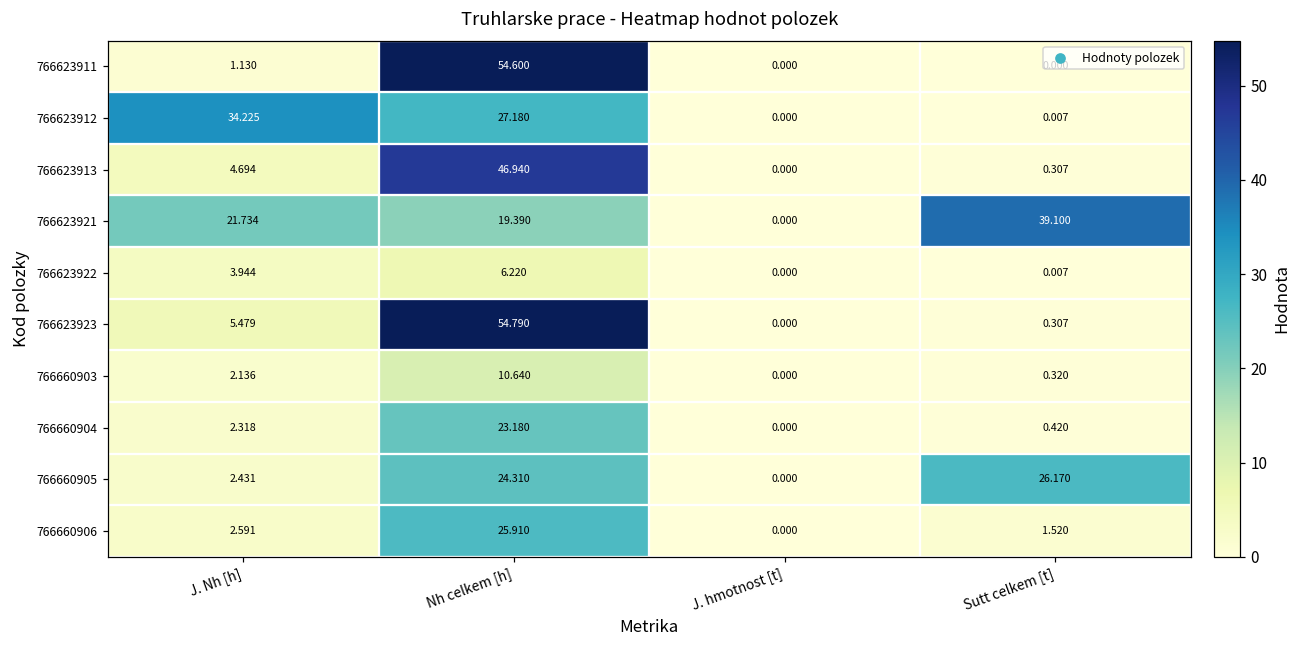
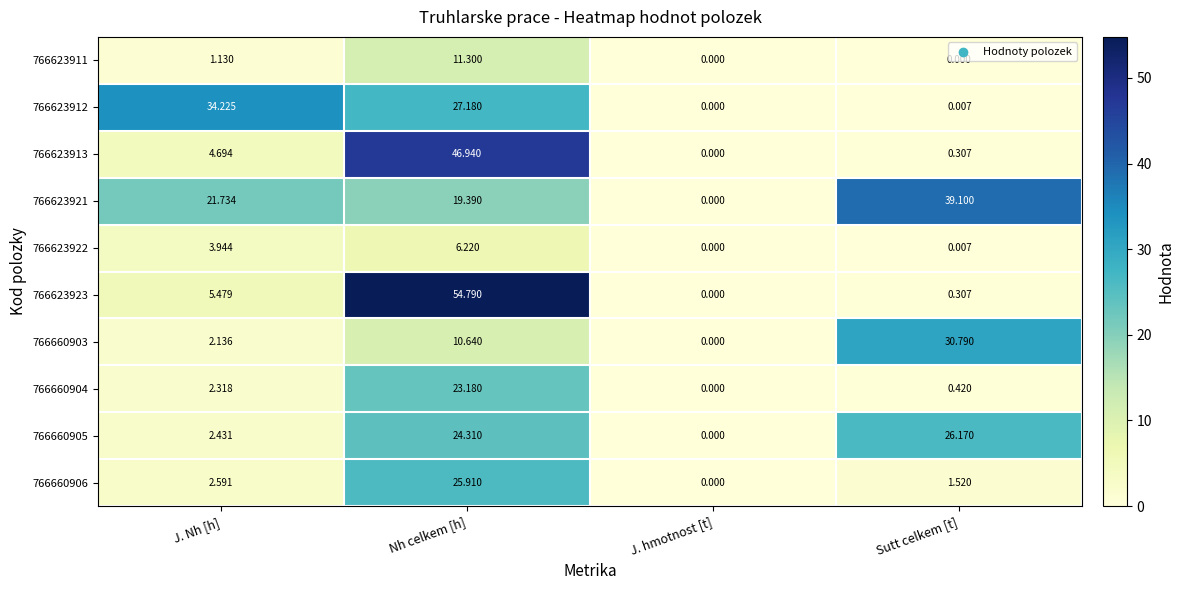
  {
    "766623911": {
      "J. Nh [h]": 1.130,
-     "Nh celkem [h]": 54.600,
+     "Nh celkem [h]": 11.300,
      "J. hmotnost [t]": 0.000
    },
    "766623912": {
      "J. Nh [h]": 34.225,
      "Nh celkem [h]": 27.180,
      "J. hmotnost [t]": 0.000,
      "Sutt celkem [t]": 0.007
    },
    "766623913": {
      "J. Nh [h]": 4.694,
      "Nh celkem [h]": 46.940,
      "J. hmotnost [t]": 0.000,
      "Sutt celkem [t]": 0.307
    },
    "766623921": {
      "J. Nh [h]": 21.734,
      "Nh celkem [h]": 19.390,
      "J. hmotnost [t]": 0.000,
      "Sutt celkem [t]": 39.100
    },
    "766623922": {
      "J. Nh [h]": 3.944,
      "Nh celkem [h]": 6.220,
      "J. hmotnost [t]": 0.000,
      "Sutt celkem [t]": 0.007
    },
    "766623923": {
      "J. Nh [h]": 5.479,
      "Nh celkem [h]": 54.790,
      "J. hmotnost [t]": 0.000,
      "Sutt celkem [t]": 0.307
    },
    "766660903": {
      "J. Nh [h]": 2.136,
      "Nh celkem [h]": 10.640,
      "J. hmotnost [t]": 0.000,
-     "Sutt celkem [t]": 0.320
+     "Sutt celkem [t]": 30.790
    },
    "766660904": {
      "J. Nh [h]": 2.318,
      "Nh celkem [h]": 23.180,
      "J. hmotnost [t]": 0.000,
      "Sutt celkem [t]": 0.420
    },
    "766660905": {
      "J. Nh [h]": 2.431,
      "Nh celkem [h]": 24.310,
      "J. hmotnost [t]": 0.000,
      "Sutt celkem [t]": 26.170
    },
    "766660906": {
      "J. Nh [h]": 2.591,
      "Nh celkem [h]": 25.910,
      "J. hmotnost [t]": 0.000,
      "Sutt celkem [t]": 1.520
    }
  }
